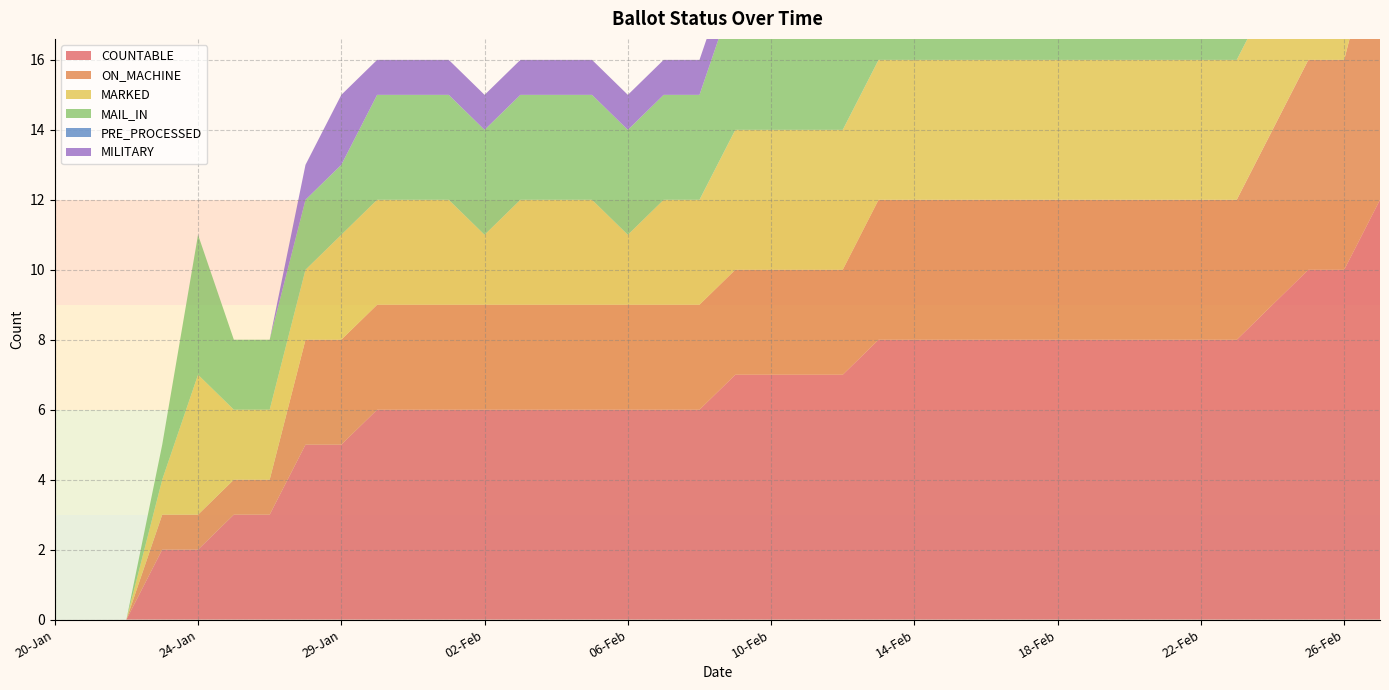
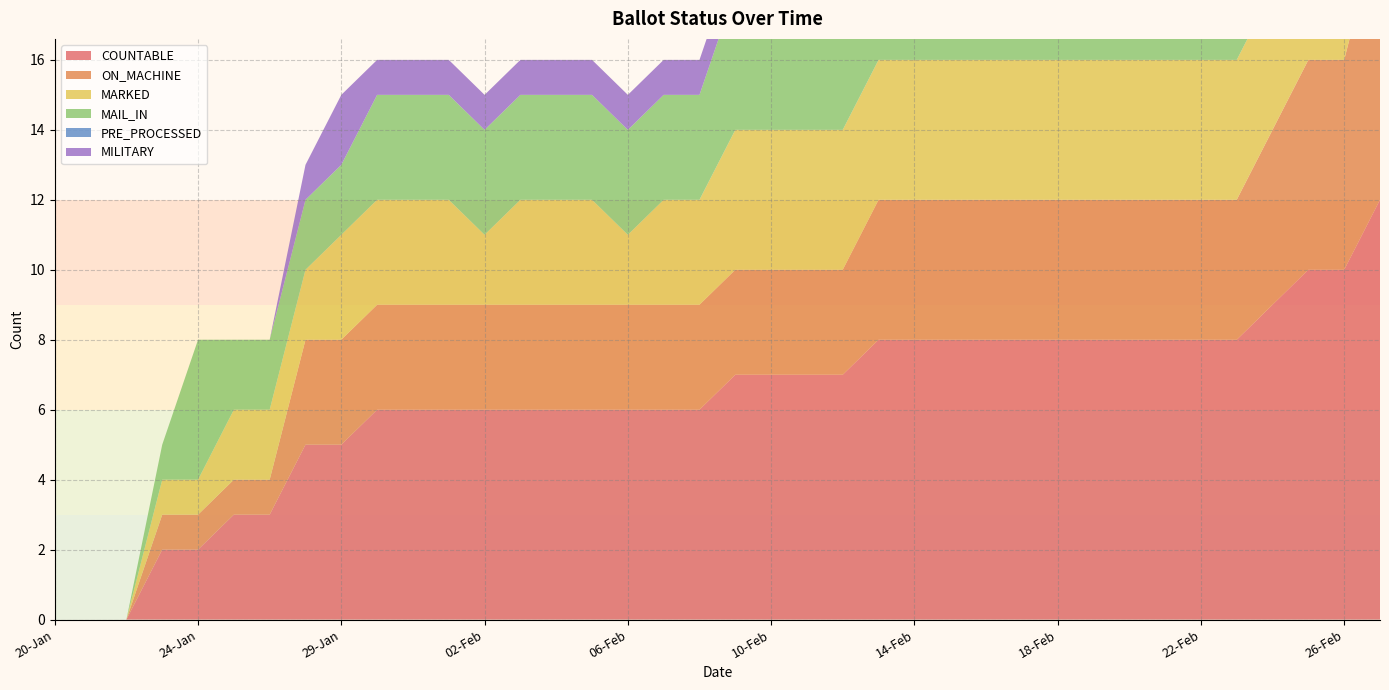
  {
    "MARKED": {
-     "24-Jan": 4,
+     "24-Jan": 1,
      "29-Jan": 3,
      "02-Feb": 2,
      "06-Feb": 2,
      "10-Feb": 4,
      "14-Feb": 4,
      "18-Feb": 4,
      "22-Feb": 4
    },
    "MILITARY": {
      "29-Jan": 2,
      "02-Feb": 1,
      "06-Feb": 1
    }
  }
